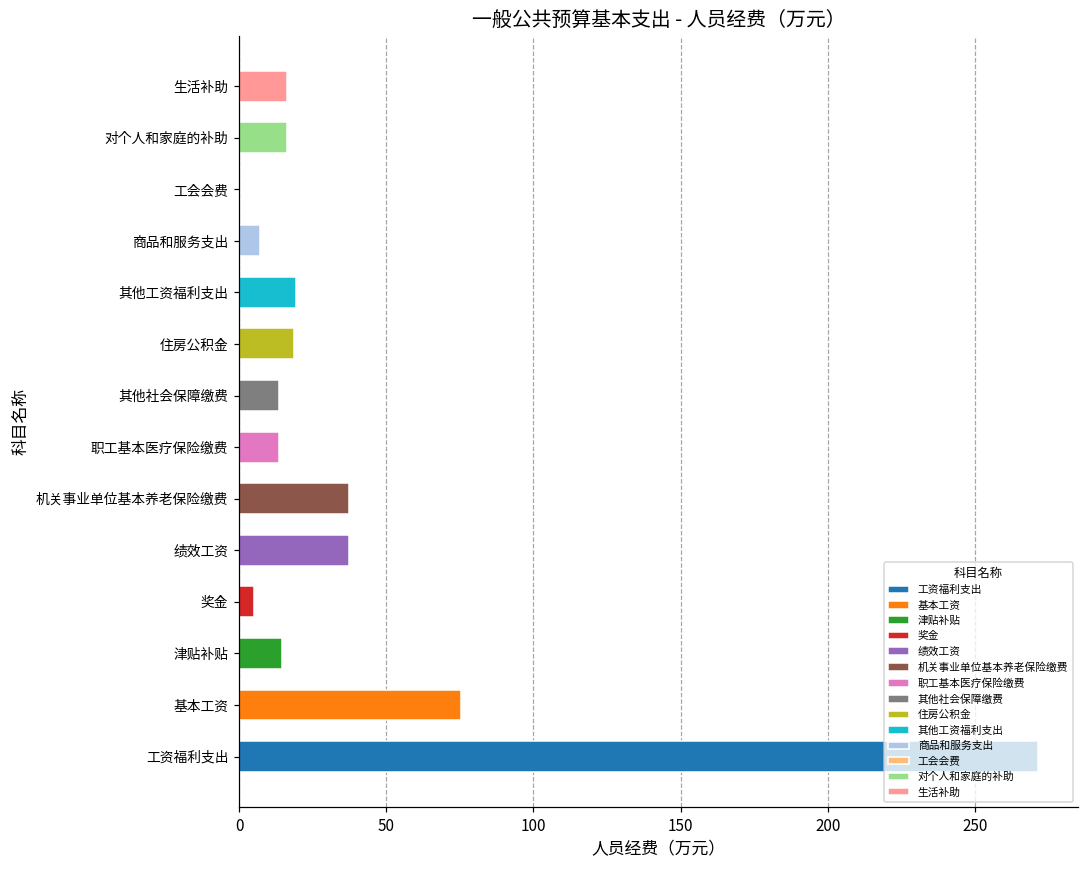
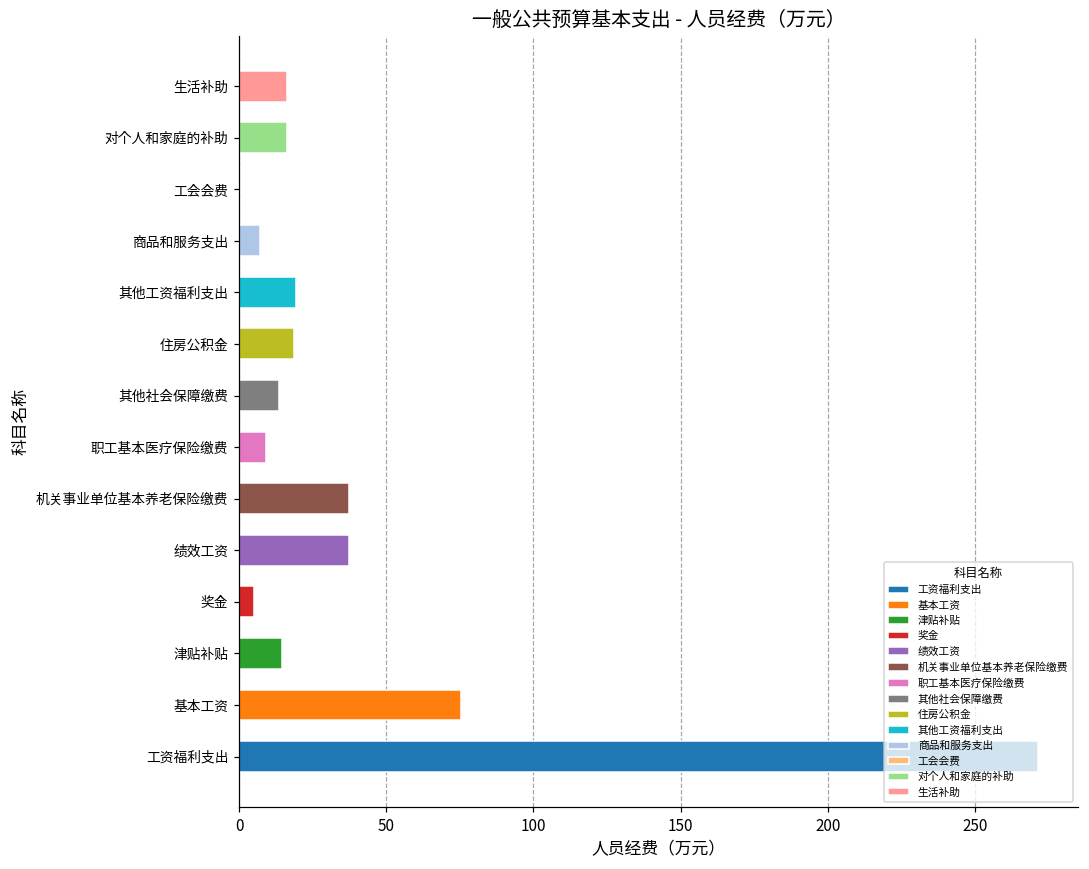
  {
    "生活补助": 16,
    "对个人和家庭的补助": 16,
    "工会会费": 0,
    "商品和服务支出": 7,
    "其他工资福利支出": 19,
    "住房公积金": 19,
    "其他社会保障缴费": 14,
-   "职工基本医疗保险缴费": 14,
+   "职工基本医疗保险缴费": 9,
    "机关事业单位基本养老保险缴费": 37,
    "绩效工资": 37,
    "奖金": 5,
    "津贴补贴": 14,
    "基本工资": 75
  }
